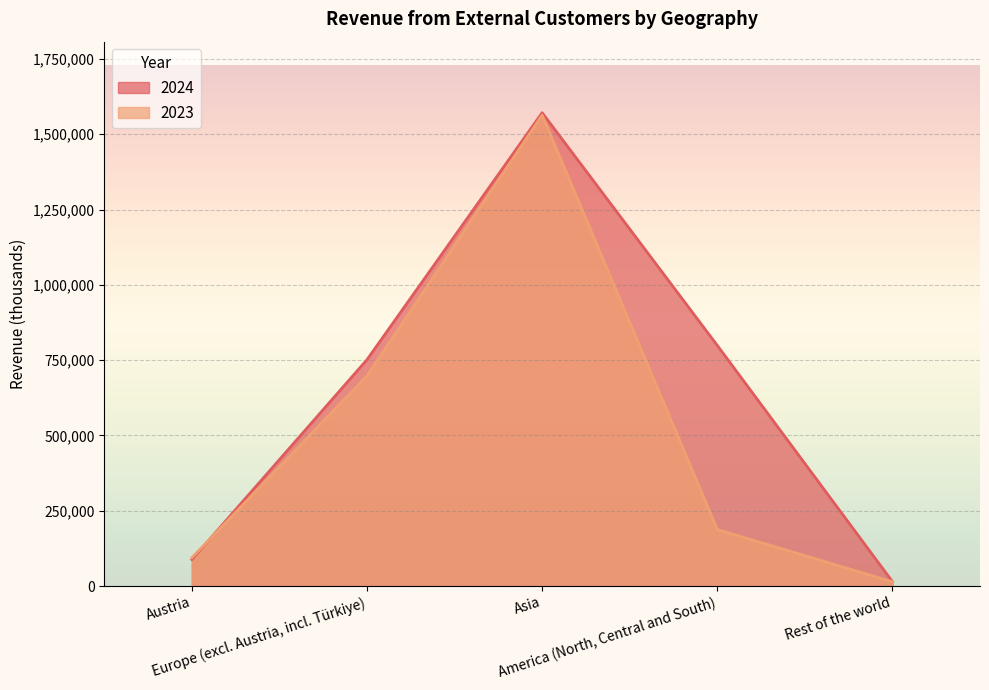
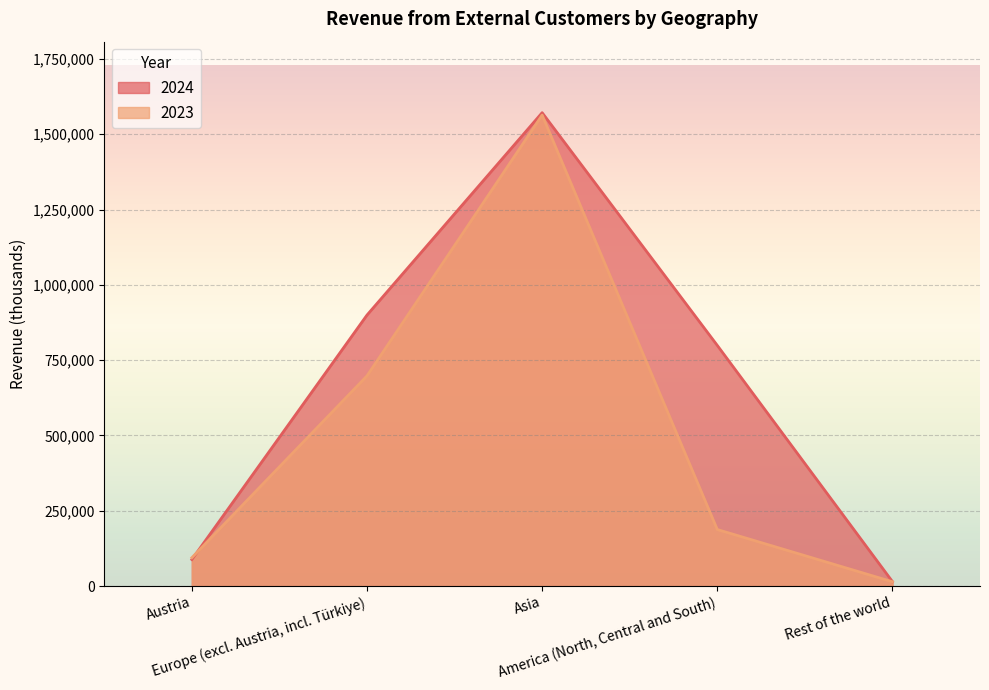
  {
    "2024": {
-     "Europe (excl. Austria, incl. Türkiye)": "750,000",
+     "Europe (excl. Austria, incl. Türkiye)": "900,000",
      "America (North, Central and South)": "800,000"
    },
    "2023": {
      "Europe (excl. Austria, incl. Türkiye)": "700,000",
      "America (North, Central and South)": "190,000"
    }
  }
